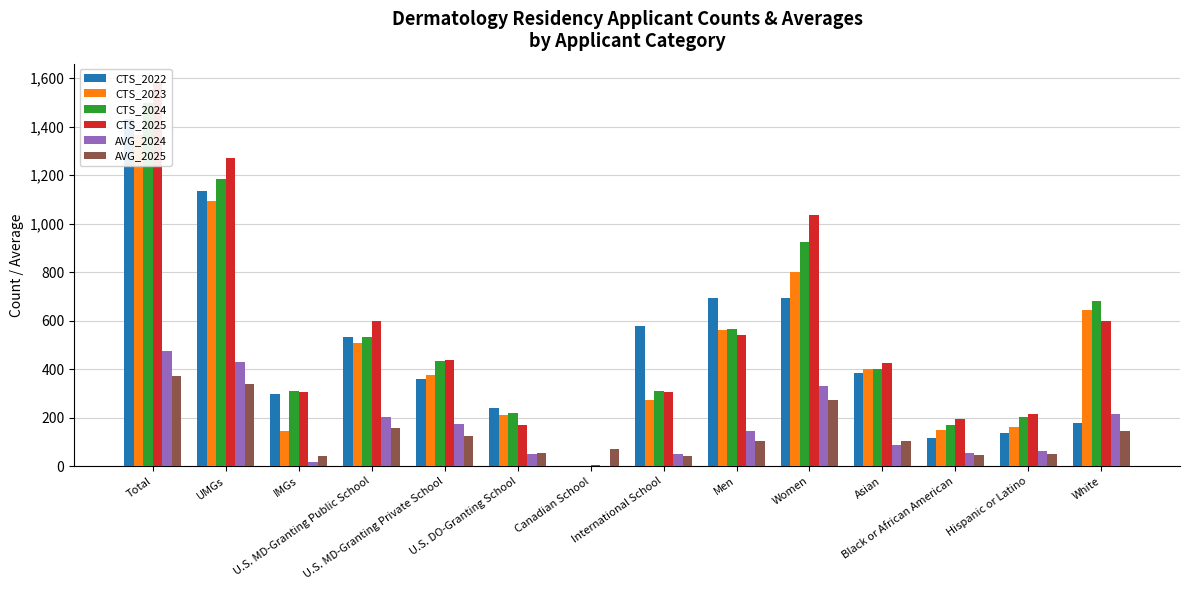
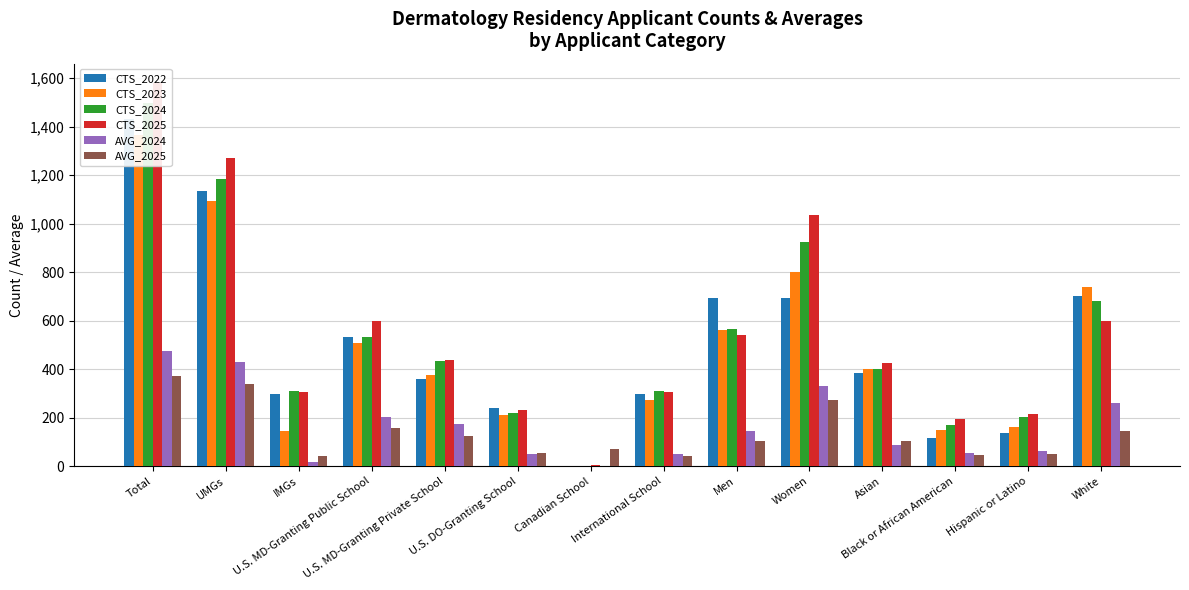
  {
    "CTS_2022": {
      "UMGs": "1,130",
      "IMGs": "300",
      "U.S. MD-Granting Public School": "530",
      "U.S. MD-Granting Private School": "360",
      "U.S. DO-Granting School": "240",
-     "International School": "580",
+     "International School": "300",
      "Men": "690",
      "Women": "700",
      "Asian": "380",
      "Black or African American": "120",
      "Hispanic or Latino": "140",
-     "White": "180"
+     "White": "700"
    },
    "CTS_2023": {
      "UMGs": "1,090",
      "IMGs": "150",
      "U.S. MD-Granting Public School": "510",
      "U.S. MD-Granting Private School": "380",
      "U.S. DO-Granting School": "210",
      "International School": "270",
      "Men": "560",
      "Women": "800",
      "Asian": "400",
      "Black or African American": "150",
      "Hispanic or Latino": "160",
-     "White": "640"
+     "White": "740"
    },
    "CTS_2024": {
      "UMGs": "1,190",
      "IMGs": "310",
      "U.S. MD-Granting Public School": "530",
      "U.S. MD-Granting Private School": "430",
      "U.S. DO-Granting School": "220",
      "International School": "310",
      "Men": "570",
      "Women": "930",
      "Asian": "400",
      "Black or African American": "170",
      "Hispanic or Latino": "200",
      "White": "680"
    },
    "CTS_2025": {
      "UMGs": "1,270",
      "IMGs": "310",
      "U.S. MD-Granting Public School": "600",
      "U.S. MD-Granting Private School": "440",
-     "U.S. DO-Granting School": "170",
+     "U.S. DO-Granting School": "230",
      "International School": "310",
      "Men": "540",
      "Women": "1,040",
      "Asian": "430",
      "Black or African American": "200",
      "Hispanic or Latino": "220",
      "White": "600"
    },
    "AVG_2024": {
      "Total": "480",
      "UMGs": "430",
      "IMGs": "20",
      "U.S. MD-Granting Public School": "210",
      "U.S. MD-Granting Private School": "170",
      "U.S. DO-Granting School": "50",
      "International School": "50",
      "Men": "150",
      "Women": "330",
      "Asian": "90",
      "Black or African American": "50",
      "Hispanic or Latino": "60",
-     "White": "210"
+     "White": "260"
    },
    "AVG_2025": {
      "Total": "370",
      "UMGs": "340",
      "IMGs": "40",
      "U.S. MD-Granting Public School": "160",
      "U.S. MD-Granting Private School": "130",
      "U.S. DO-Granting School": "50",
      "Canadian School": "70",
      "International School": "40",
      "Men": "100",
      "Women": "270",
      "Asian": "100",
      "Black or African American": "50",
      "Hispanic or Latino": "50",
      "White": "140"
    }
  }
